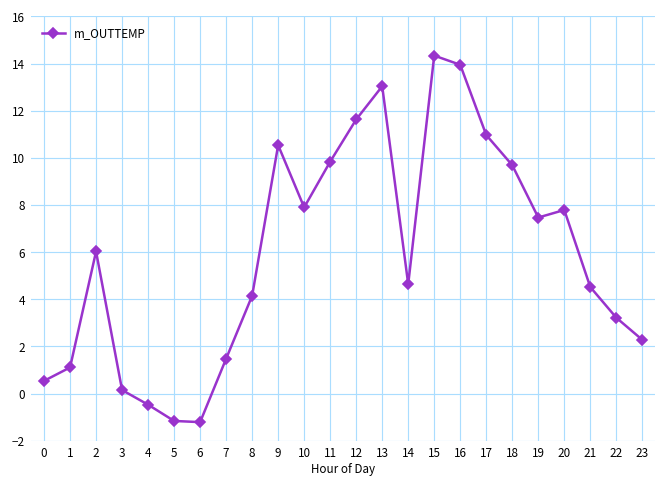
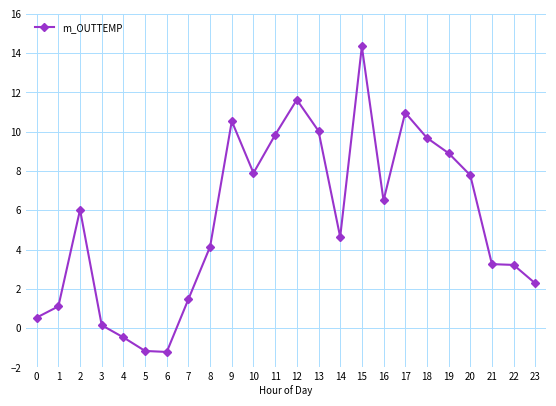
  {
    "0": 0.5,
    "1": 1.1,
    "2": 6.0,
    "3": 0.2,
    "4": -0.5,
    "5": -1.2,
    "6": -1.2,
    "7": 1.5,
    "8": 4.2,
    "9": 10.5,
    "10": 7.9,
    "11": 9.8,
    "12": 11.6,
-   "13": 13.0,
+   "13": 10.0,
    "14": 4.6,
    "15": 14.3,
-   "16": 14.0,
+   "16": 6.5,
    "17": 11.0,
    "18": 9.7,
-   "19": 7.5,
+   "19": 8.9,
    "20": 7.8,
-   "21": 4.5,
+   "21": 3.3,
    "22": 3.2,
    "23": 2.3
  }
